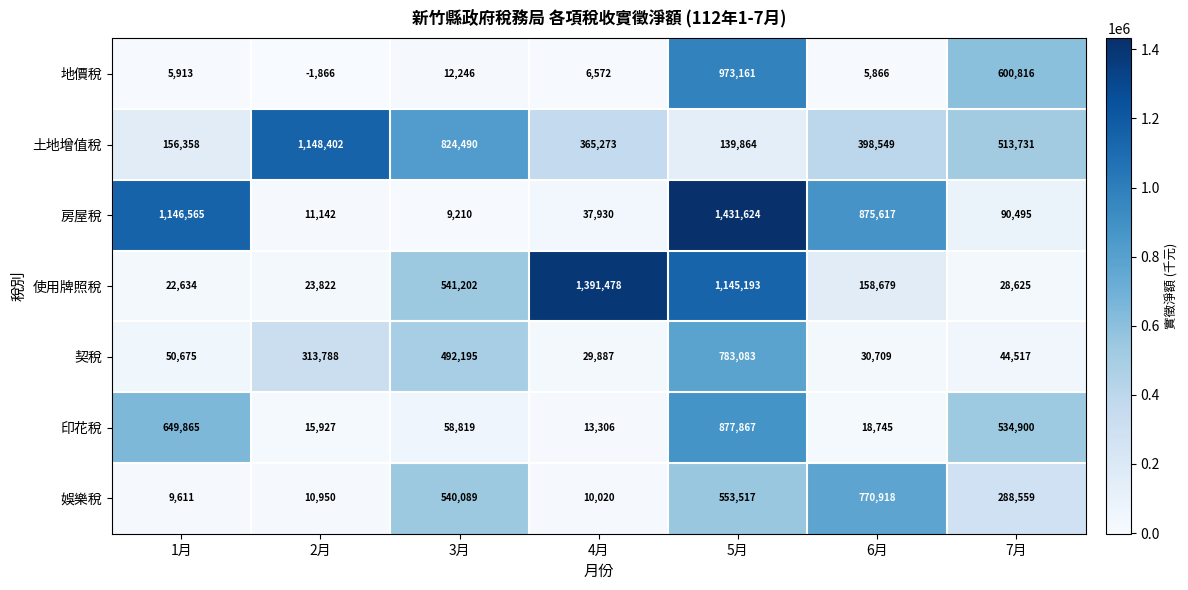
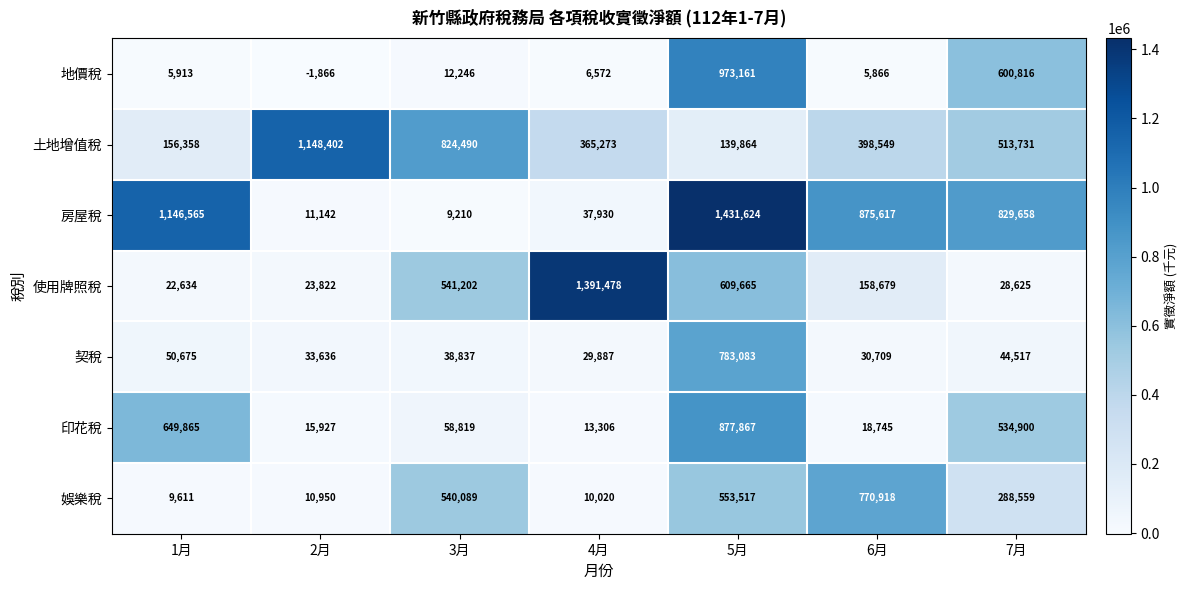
  {
    "地價稅": {
      "1月": "5,913",
      "2月": "-1,866",
      "3月": "12,246",
      "4月": "6,572",
      "5月": "973,161",
      "6月": "5,866",
      "7月": "600,816"
    },
    "土地增值稅": {
      "1月": "156,358",
      "2月": "1,148,402",
      "3月": "824,490",
      "4月": "365,273",
      "5月": "139,864",
      "6月": "398,549",
      "7月": "513,731"
    },
    "房屋稅": {
      "1月": "1,146,565",
      "2月": "11,142",
      "3月": "9,210",
      "4月": "37,930",
      "5月": "1,431,624",
      "6月": "875,617",
-     "7月": "90,495"
+     "7月": "829,658"
    },
    "使用牌照稅": {
      "1月": "22,634",
      "2月": "23,822",
      "3月": "541,202",
      "4月": "1,391,478",
-     "5月": "1,145,193",
+     "5月": "609,665",
      "6月": "158,679",
      "7月": "28,625"
    },
    "契稅": {
      "1月": "50,675",
-     "2月": "313,788",
-     "3月": "492,195",
+     "2月": "33,636",
+     "3月": "38,837",
      "4月": "29,887",
      "5月": "783,083",
      "6月": "30,709",
      "7月": "44,517"
    },
    "印花稅": {
      "1月": "649,865",
      "2月": "15,927",
      "3月": "58,819",
      "4月": "13,306",
      "5月": "877,867",
      "6月": "18,745",
      "7月": "534,900"
    },
    "娛樂稅": {
      "1月": "9,611",
      "2月": "10,950",
      "3月": "540,089",
      "4月": "10,020",
      "5月": "553,517",
      "6月": "770,918",
      "7月": "288,559"
    }
  }
